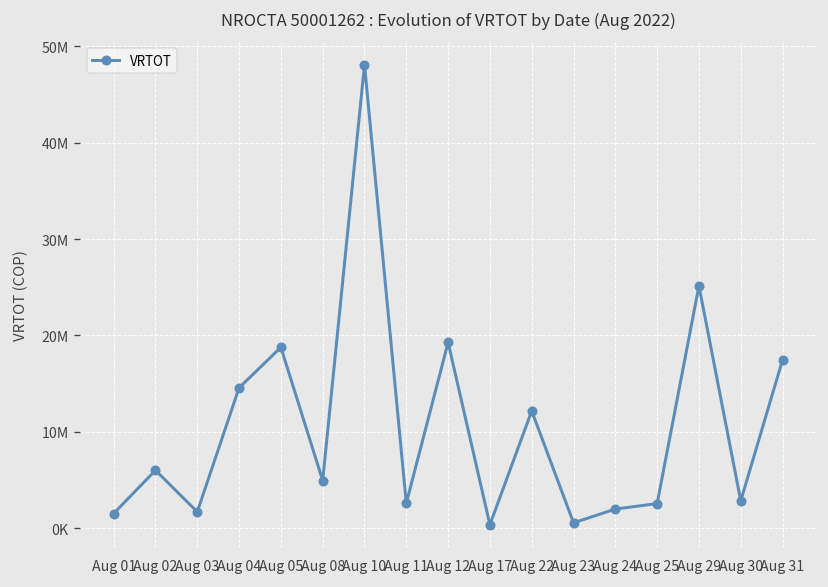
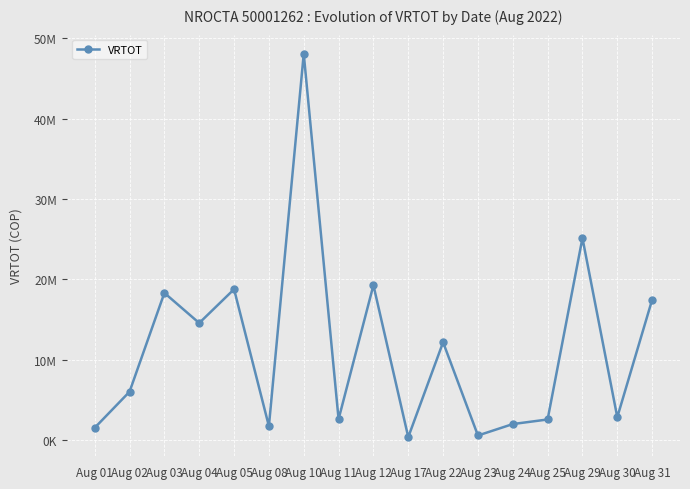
  {
    "Aug 01": 2000000,
    "Aug 02": 6000000,
-   "Aug 03": 2000000,
+   "Aug 03": 18000000,
    "Aug 04": 15000000,
    "Aug 05": 19000000,
-   "Aug 08": 5000000,
+   "Aug 08": 2000000,
    "Aug 10": 48000000,
    "Aug 11": 3000000,
    "Aug 12": 19000000,
    "Aug 17": 0,
    "Aug 22": 12000000,
    "Aug 23": 1000000,
    "Aug 24": 2000000,
    "Aug 25": 3000000,
    "Aug 29": 25000000,
    "Aug 30": 3000000,
    "Aug 31": 17000000
  }
